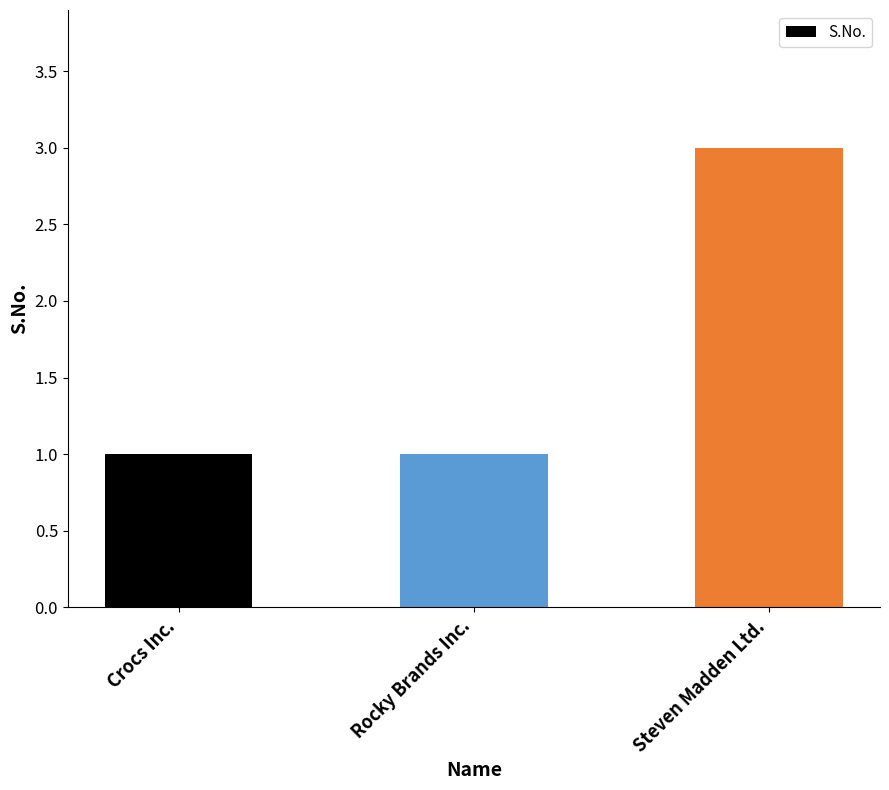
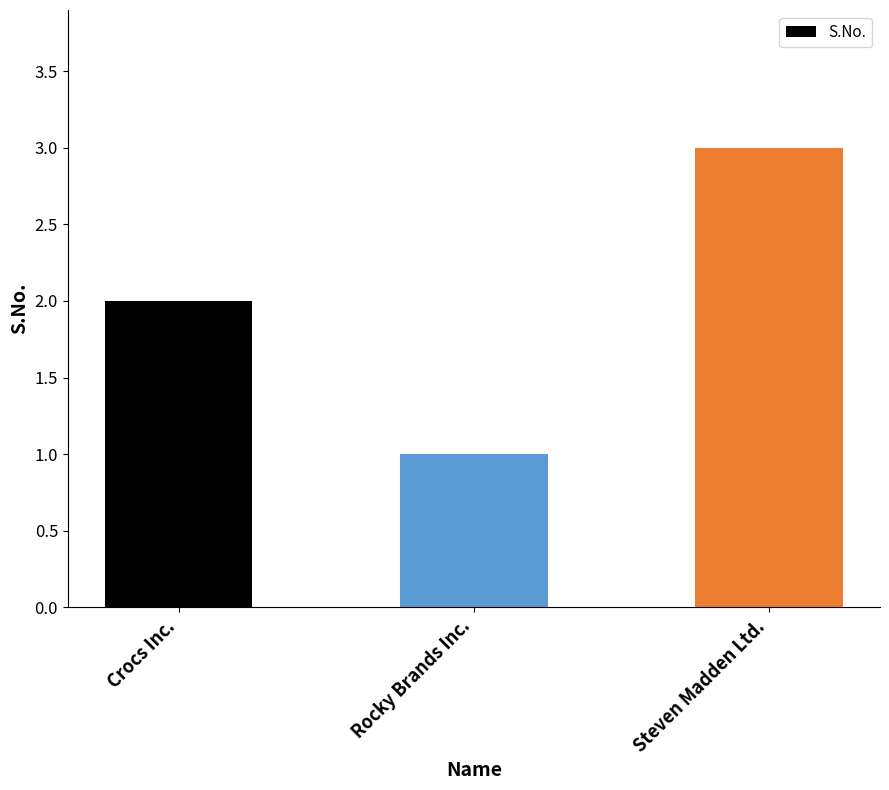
  {
-   "Crocs Inc.": 1,
+   "Crocs Inc.": 2,
    "Rocky Brands Inc.": 1,
    "Steven Madden Ltd.": 3
  }
